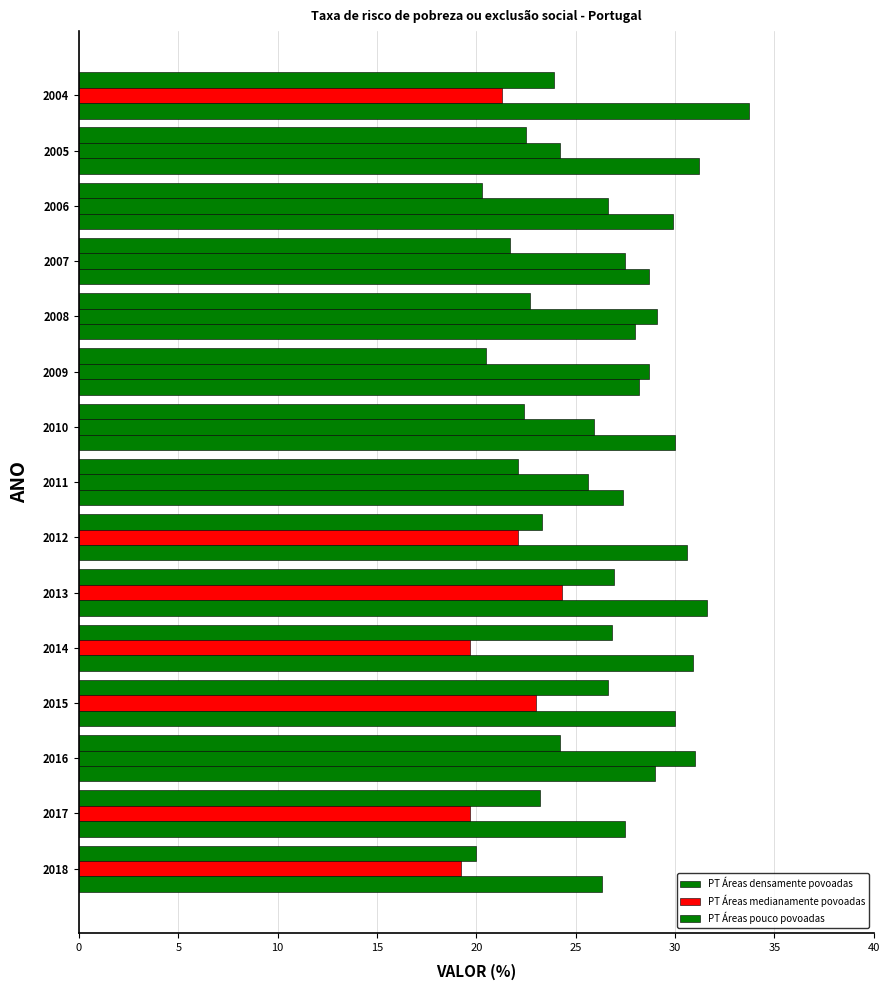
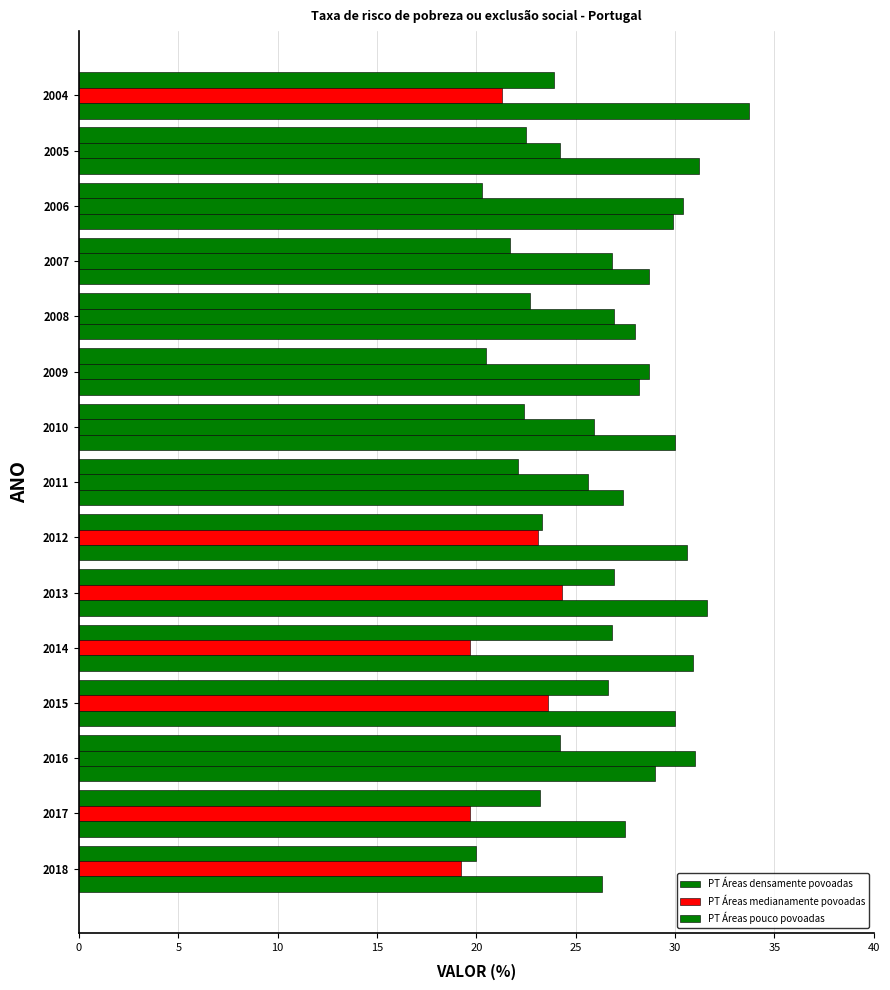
  {
    "PT Áreas medianamente povoadas": {
      "2004": 21.3,
      "2005": 24.2,
-     "2006": 26.6,
-     "2007": 27.5,
-     "2008": 29.1,
+     "2006": 30.4,
+     "2007": 26.8,
+     "2008": 26.9,
      "2009": 28.7,
      "2010": 25.9,
      "2011": 25.6,
-     "2012": 22.1,
+     "2012": 23.1,
      "2013": 24.3,
      "2014": 19.7,
-     "2015": 23.0,
+     "2015": 23.6,
      "2016": 31.0,
      "2017": 19.7,
      "2018": 19.2
    }
  }
